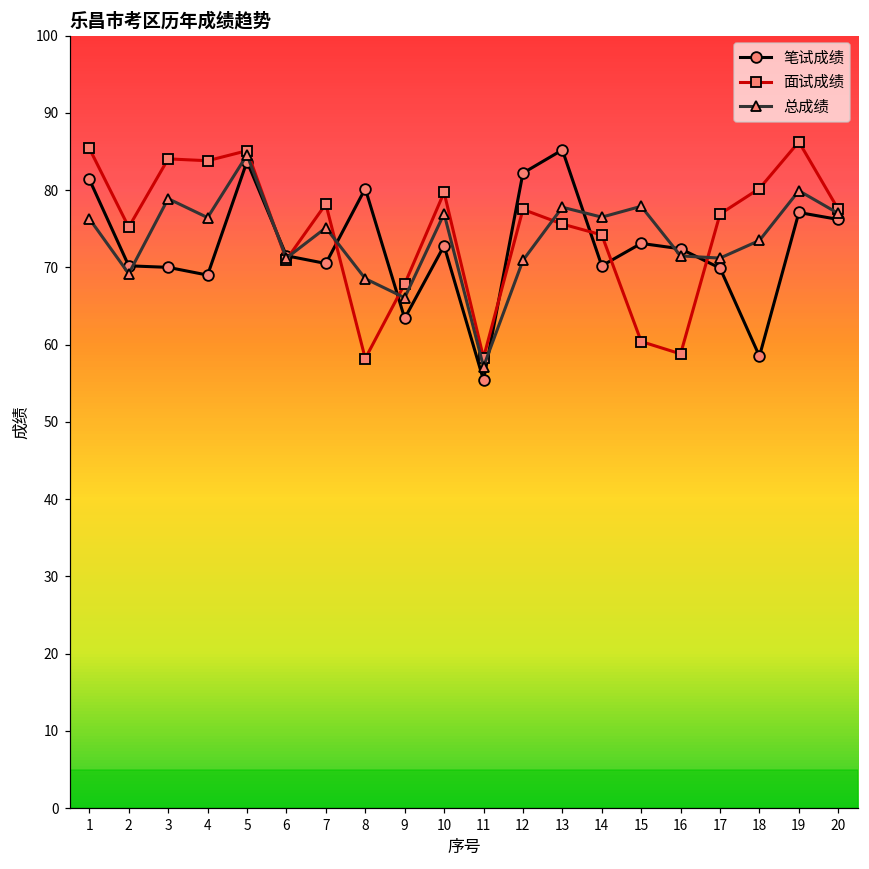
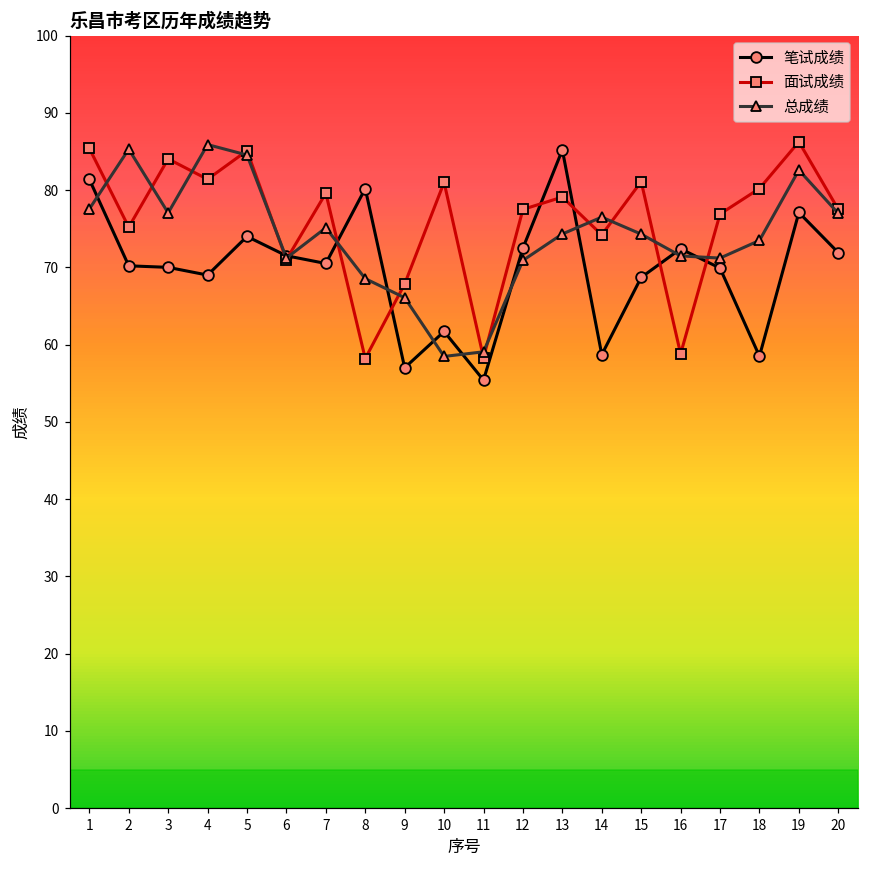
  {
    "笔试成绩": {
      "1": 81,
      "2": 70,
      "3": 70,
      "4": 69,
-     "5": 84,
+     "5": 74,
      "7": 71,
      "8": 80,
-     "9": 63,
-     "10": 73,
+     "9": 57,
+     "10": 62,
      "11": 55,
-     "12": 82,
+     "12": 73,
      "13": 85,
-     "14": 70,
-     "15": 73,
+     "14": 59,
+     "15": 69,
      "16": 72,
      "17": 70,
      "18": 59,
      "19": 77,
-     "20": 76
+     "20": 72
    },
    "面试成绩": {
      "1": 85,
      "2": 75,
      "3": 84,
-     "4": 84,
+     "4": 81,
      "5": 85,
-     "7": 78,
+     "7": 80,
      "8": 58,
      "9": 68,
-     "10": 80,
+     "10": 81,
      "11": 58,
      "12": 78,
-     "13": 76,
+     "13": 79,
      "14": 74,
-     "15": 60,
+     "15": 81,
      "16": 59,
      "17": 77,
      "18": 80,
      "19": 86,
      "20": 78
    },
    "总成绩": {
-     "1": 76,
-     "2": 69,
-     "3": 79,
-     "4": 76,
+     "1": 78,
+     "2": 85,
+     "3": 77,
+     "4": 86,
      "5": 85,
      "7": 75,
      "8": 69,
      "9": 66,
-     "10": 77,
-     "11": 57,
+     "10": 58,
+     "11": 59,
      "12": 71,
-     "13": 78,
+     "13": 74,
      "14": 77,
-     "15": 78,
+     "15": 74,
      "16": 71,
      "17": 71,
      "18": 73,
-     "19": 80,
+     "19": 83,
      "20": 77
    }
  }
